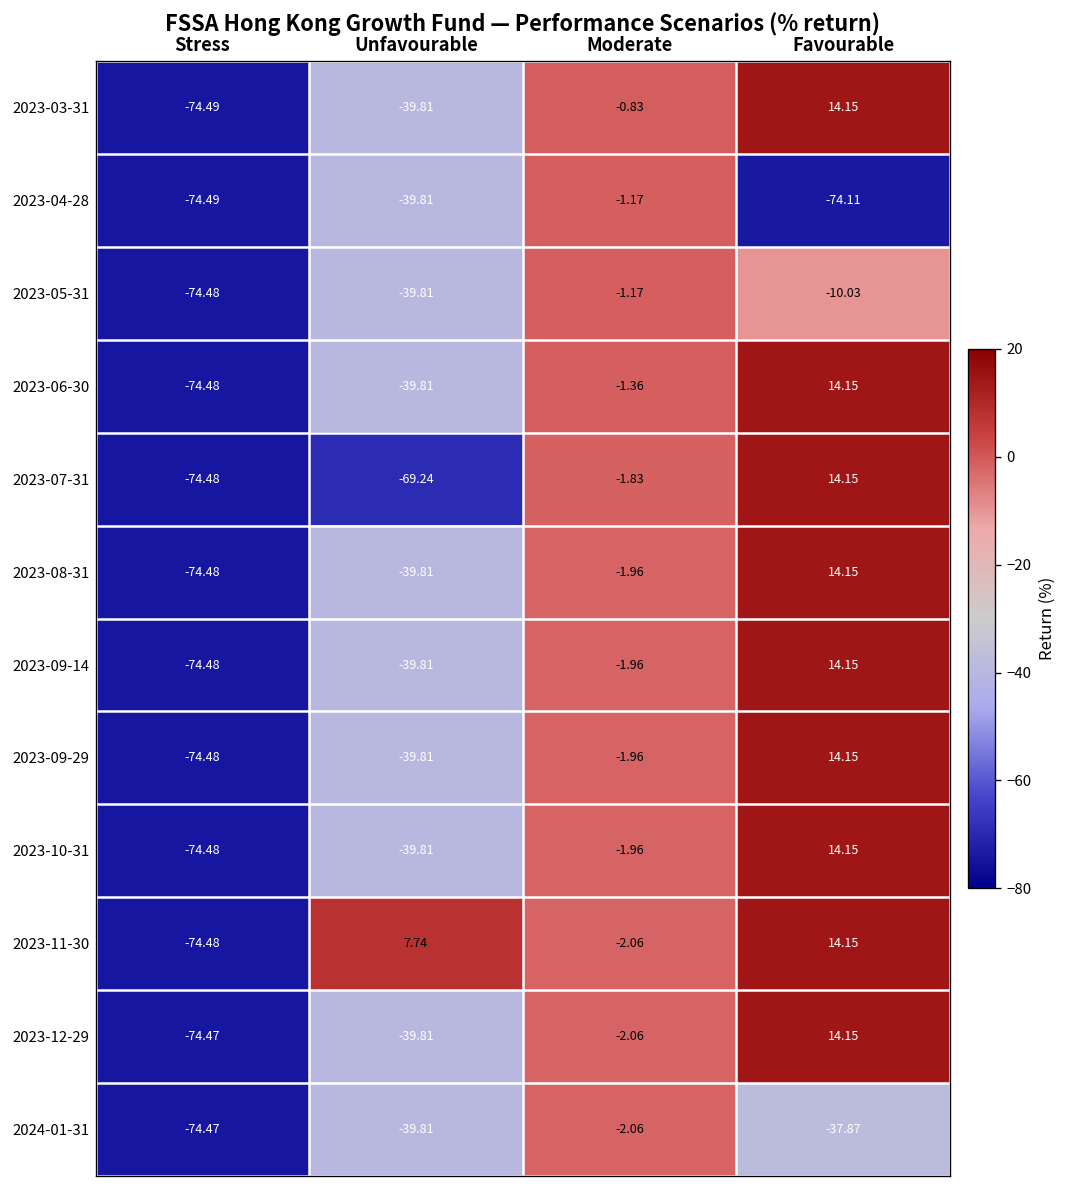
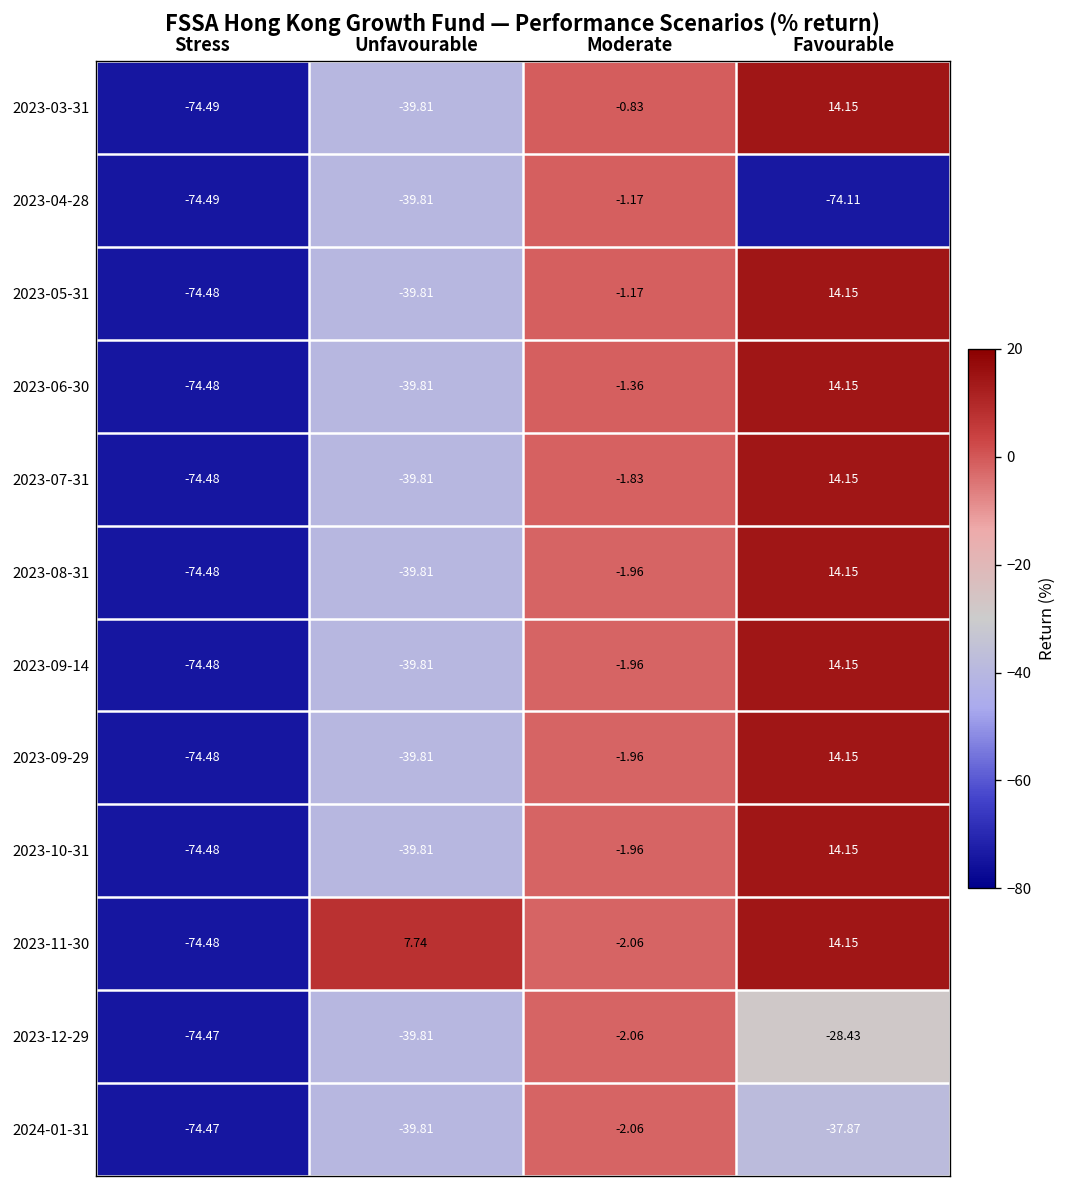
  {
    "2023-03-31": {
      "Stress": -74.49,
      "Unfavourable": -39.81,
      "Moderate": -0.83,
      "Favourable": 14.15
    },
    "2023-04-28": {
      "Stress": -74.49,
      "Unfavourable": -39.81,
      "Moderate": -1.17,
      "Favourable": -74.11
    },
    "2023-05-31": {
      "Stress": -74.48,
      "Unfavourable": -39.81,
      "Moderate": -1.17,
-     "Favourable": -10.03
+     "Favourable": 14.15
    },
    "2023-06-30": {
      "Stress": -74.48,
      "Unfavourable": -39.81,
      "Moderate": -1.36,
      "Favourable": 14.15
    },
    "2023-07-31": {
      "Stress": -74.48,
-     "Unfavourable": -69.24,
+     "Unfavourable": -39.81,
      "Moderate": -1.83,
      "Favourable": 14.15
    },
    "2023-08-31": {
      "Stress": -74.48,
      "Unfavourable": -39.81,
      "Moderate": -1.96,
      "Favourable": 14.15
    },
    "2023-09-14": {
      "Stress": -74.48,
      "Unfavourable": -39.81,
      "Moderate": -1.96,
      "Favourable": 14.15
    },
    "2023-09-29": {
      "Stress": -74.48,
      "Unfavourable": -39.81,
      "Moderate": -1.96,
      "Favourable": 14.15
    },
    "2023-10-31": {
      "Stress": -74.48,
      "Unfavourable": -39.81,
      "Moderate": -1.96,
      "Favourable": 14.15
    },
    "2023-11-30": {
      "Stress": -74.48,
      "Unfavourable": 7.74,
      "Moderate": -2.06,
      "Favourable": 14.15
    },
    "2023-12-29": {
      "Stress": -74.47,
      "Unfavourable": -39.81,
      "Moderate": -2.06,
-     "Favourable": 14.15
+     "Favourable": -28.43
    },
    "2024-01-31": {
      "Stress": -74.47,
      "Unfavourable": -39.81,
      "Moderate": -2.06,
      "Favourable": -37.87
    }
  }
